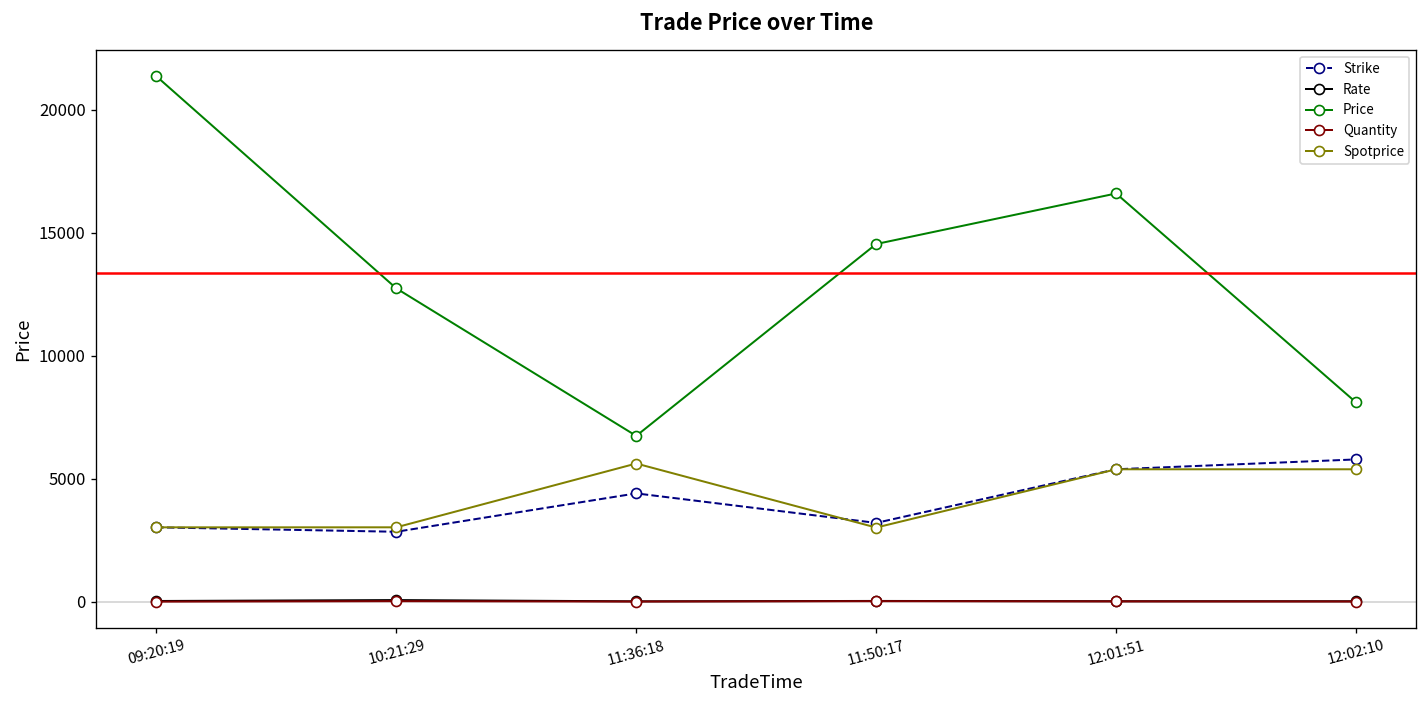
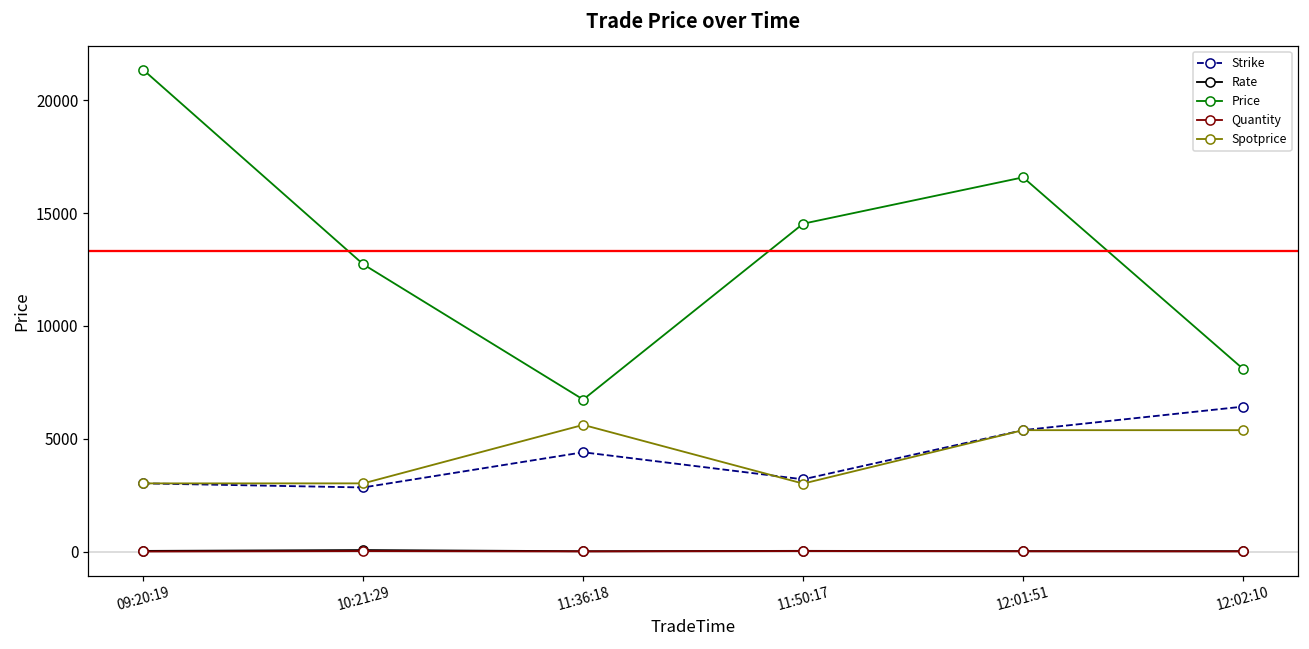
  {
    "Strike": {
      "10:21:29": 2800,
      "11:36:18": 4400,
      "11:50:17": 3200,
-     "12:02:10": 5800
+     "12:02:10": 6400
    },
    "Price": {
      "09:20:19": 21400,
      "10:21:29": 12700,
      "11:36:18": 6700,
      "11:50:17": 14500,
      "12:01:51": 16600,
      "12:02:10": 8100
    },
    "Spotprice": {
      "10:21:29": 3000,
      "11:36:18": 5600,
      "11:50:17": 3000,
      "12:02:10": 5400
    }
  }
